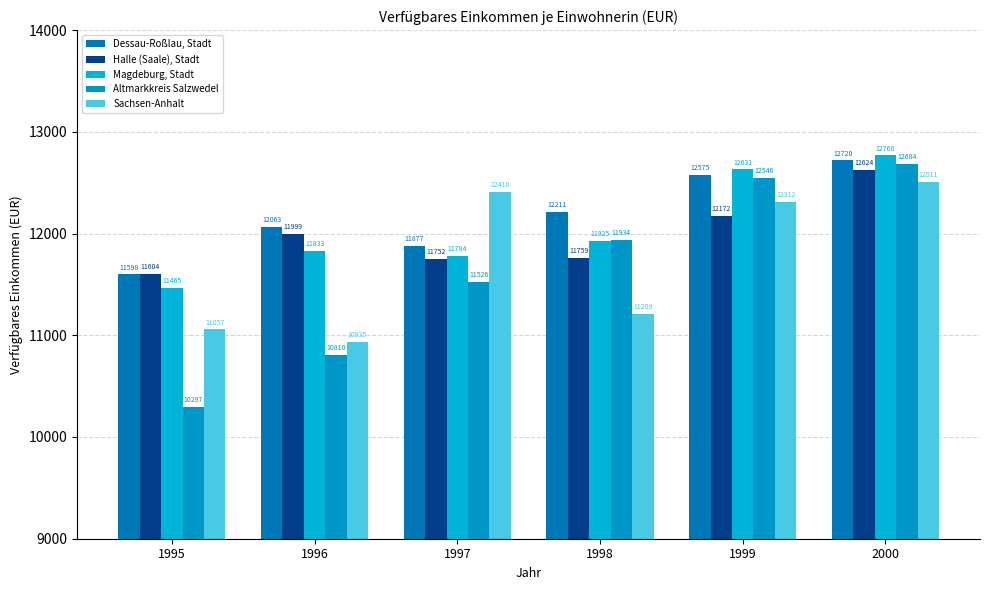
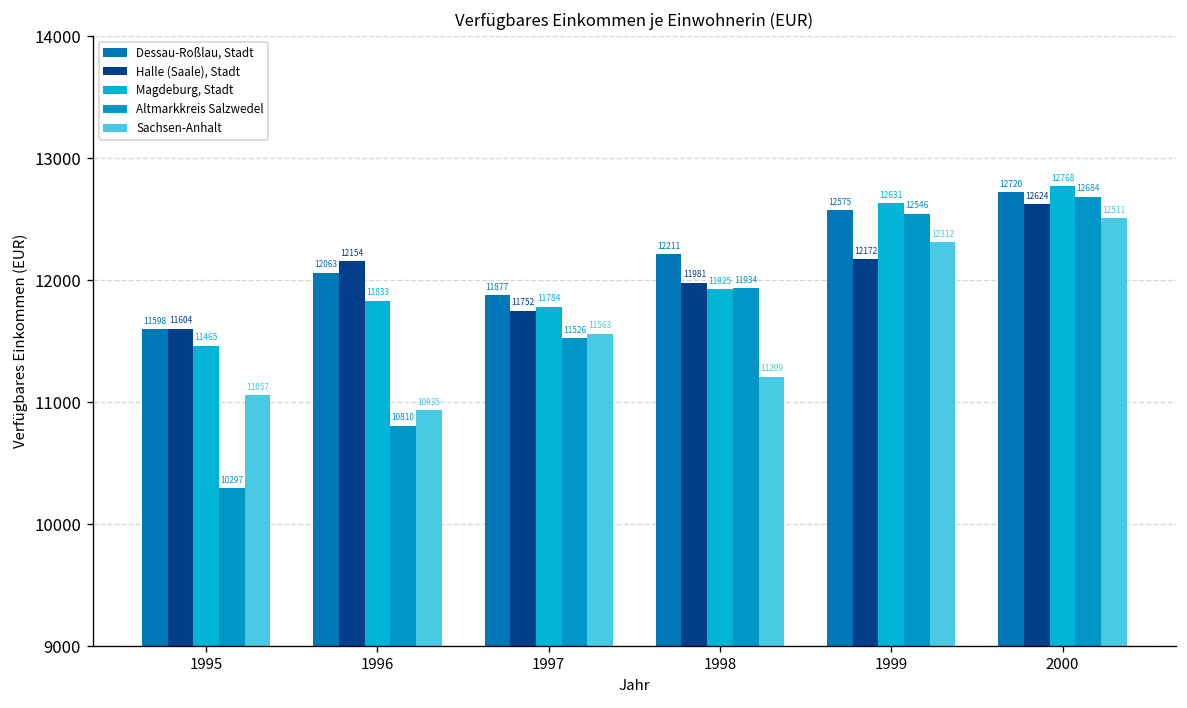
  {
    "Halle (Saale), Stadt": {
      "1995": 11604,
-     "1996": 11999,
+     "1996": 12154,
      "1997": 11752,
-     "1998": 11759,
+     "1998": 11981,
      "1999": 12172,
      "2000": 12624
    },
    "Sachsen-Anhalt": {
      "1995": 11057,
      "1996": 10935,
-     "1997": 12410,
+     "1997": 11563,
      "1998": 11209,
      "1999": 12312,
      "2000": 12511
    }
  }
